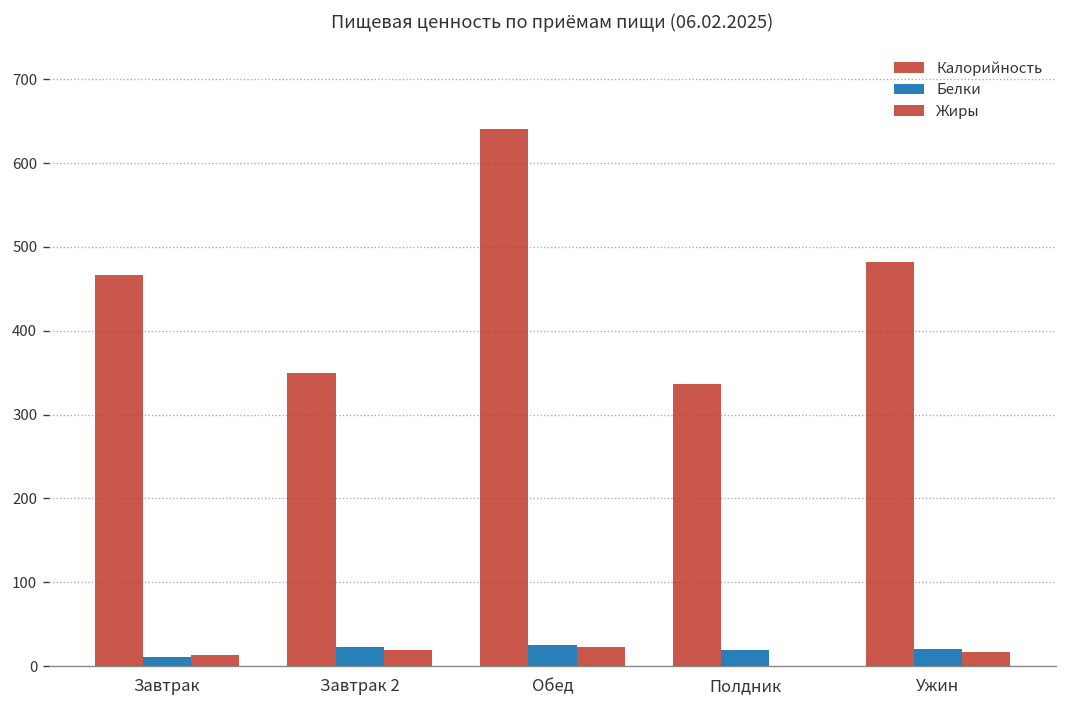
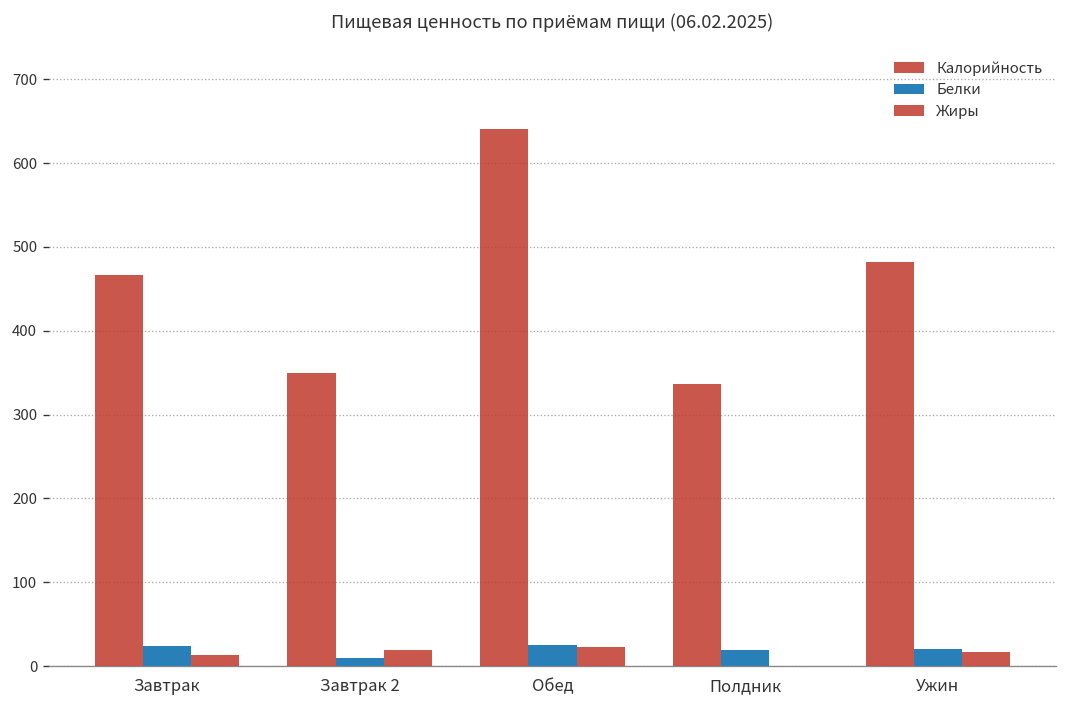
  {
    "Белки": {
-     "Завтрак": 10,
-     "Завтрак 2": 20,
+     "Завтрак": 20,
+     "Завтрак 2": 10,
      "Обед": 30,
      "Полдник": 20,
      "Ужин": 20
    }
  }
